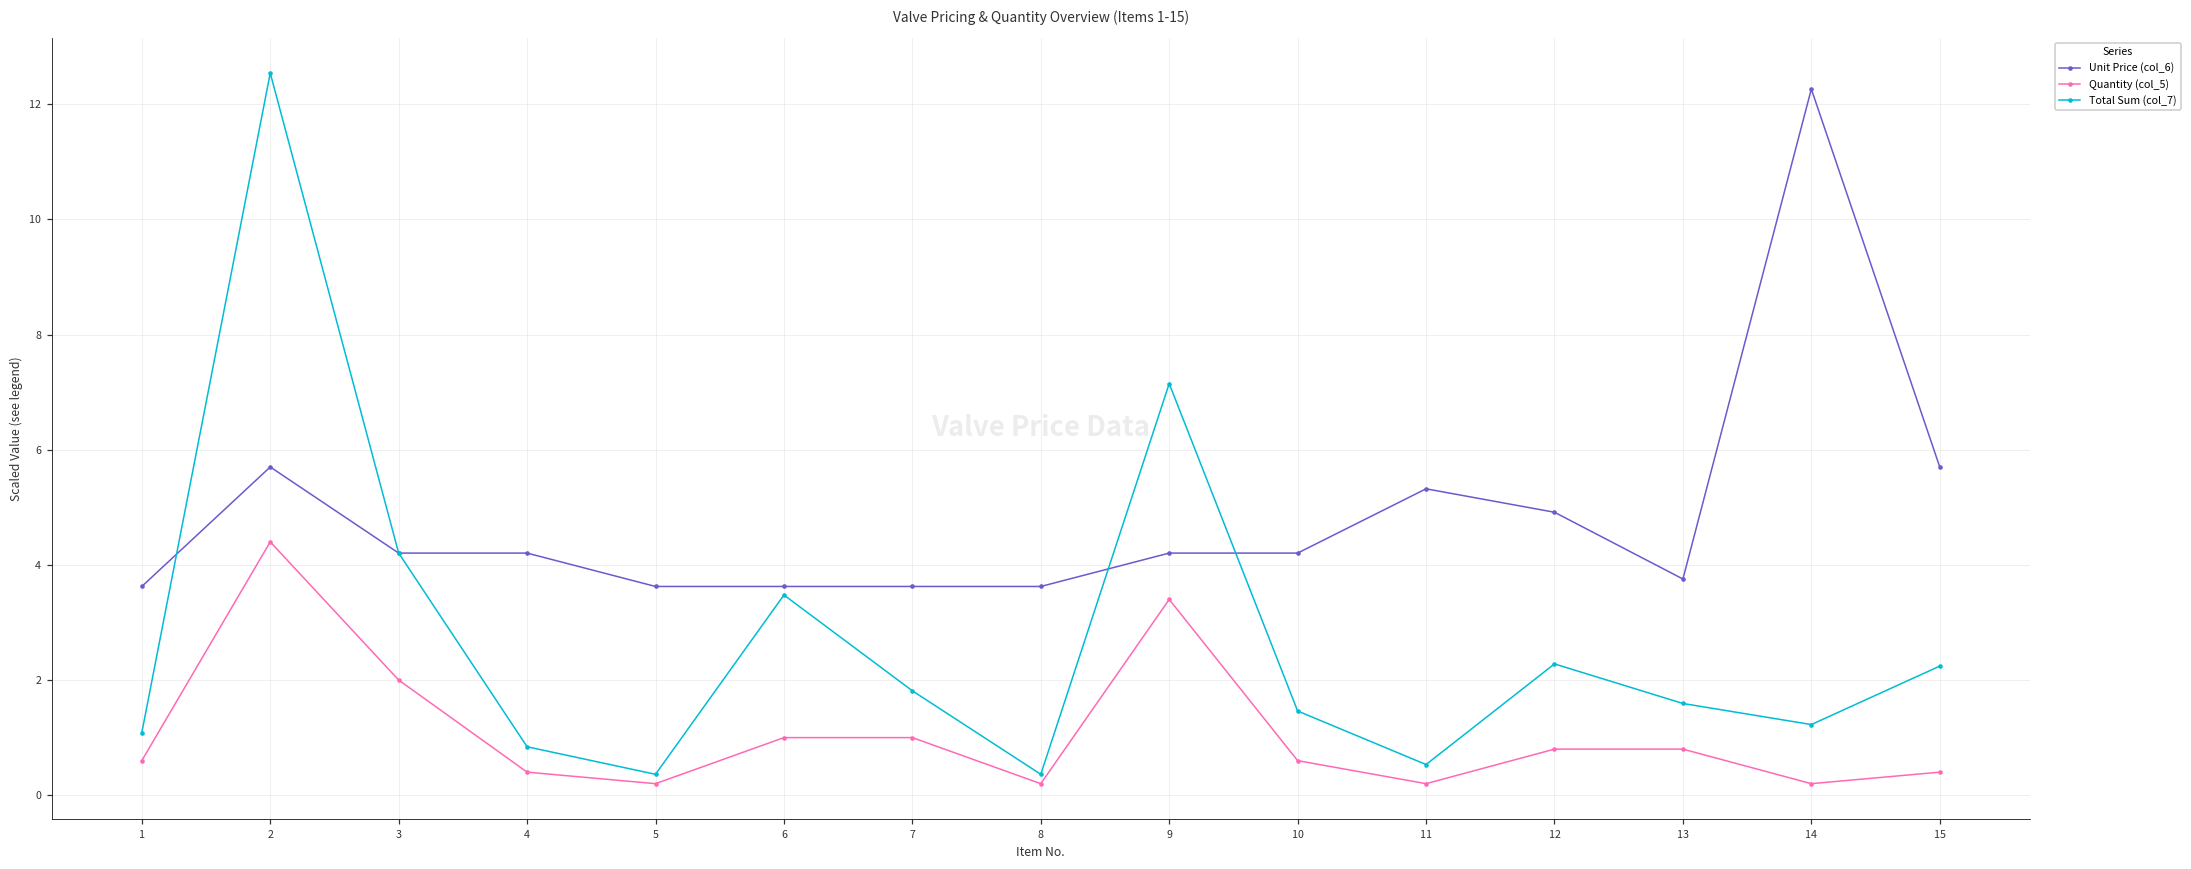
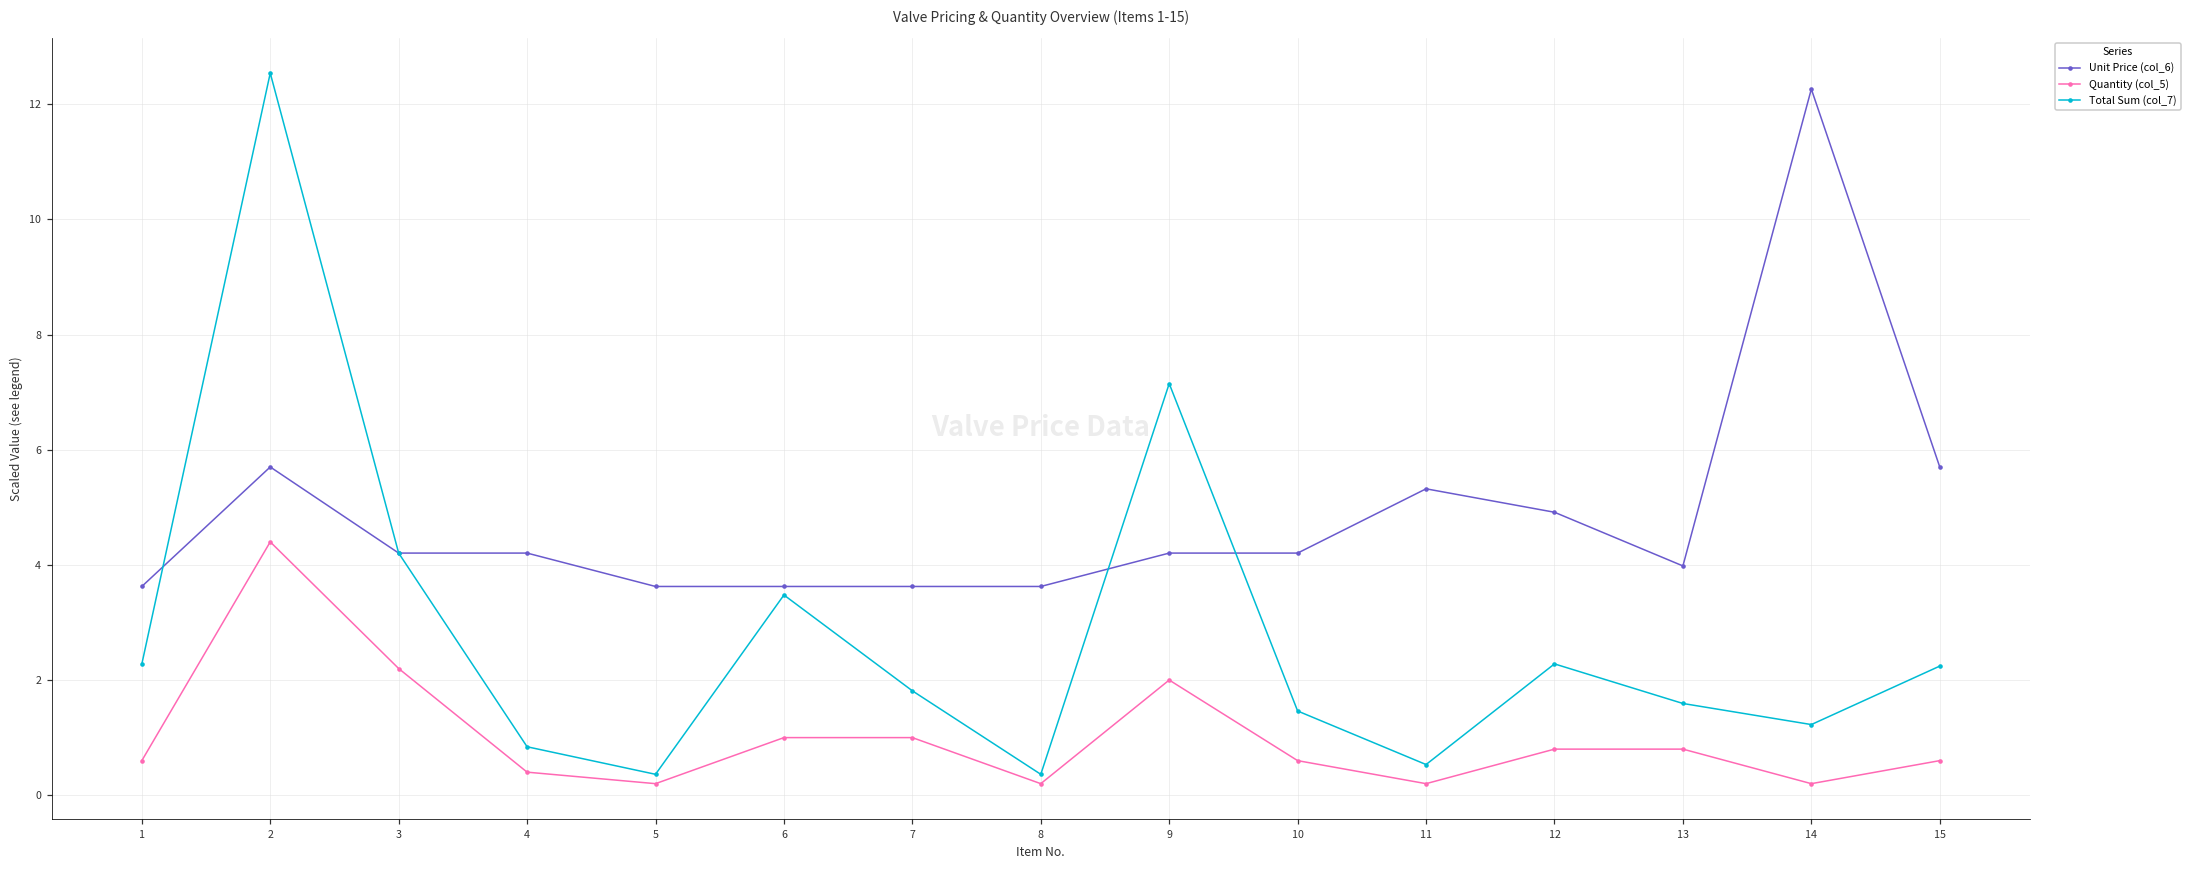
  {
    "Unit Price (col_6)": {
      "1": 3.6,
      "2": 5.7,
      "4": 4.2,
      "5": 3.6,
      "6": 3.6,
      "7": 3.6,
      "8": 3.6,
      "9": 4.2,
      "10": 4.2,
      "11": 5.3,
      "12": 4.9,
-     "13": 3.8,
+     "13": 4.0,
      "14": 12.3,
      "15": 5.7
    },
    "Quantity (col_5)": {
      "1": 0.6,
      "2": 4.4,
-     "3": 2.0,
+     "3": 2.2,
      "4": 0.4,
      "5": 0.2,
      "6": 1.0,
      "7": 1.0,
      "8": 0.2,
-     "9": 3.4,
+     "9": 2.0,
      "10": 0.6,
      "11": 0.2,
      "12": 0.8,
      "13": 0.8,
      "14": 0.2,
-     "15": 0.4
+     "15": 0.6
    },
    "Total Sum (col_7)": {
-     "1": 1.1,
+     "1": 2.3,
      "2": 12.5,
      "4": 0.8,
      "5": 0.4,
      "6": 3.5,
      "7": 1.8,
      "8": 0.4,
      "9": 7.1,
      "10": 1.5,
      "11": 0.5,
      "12": 2.3,
      "13": 1.6,
      "14": 1.2,
      "15": 2.2
    }
  }
